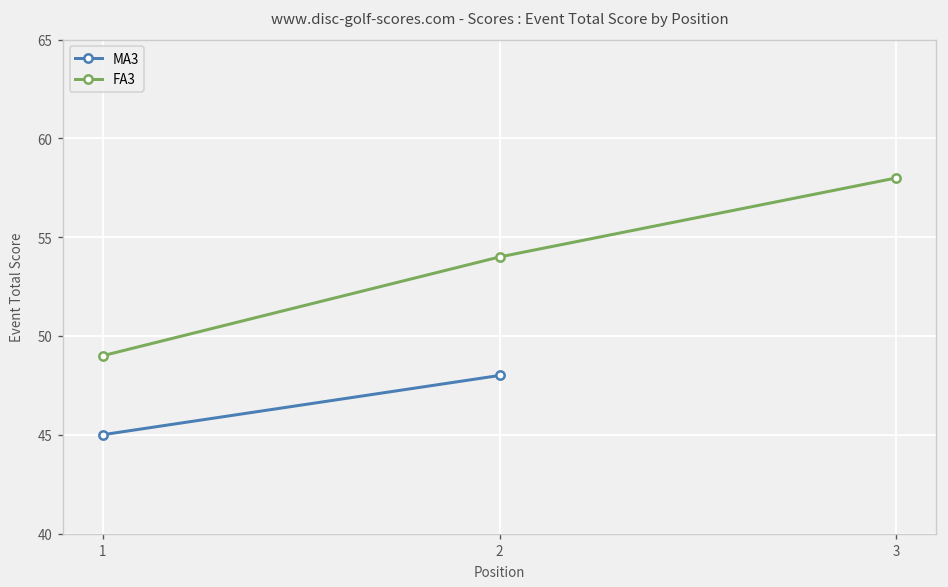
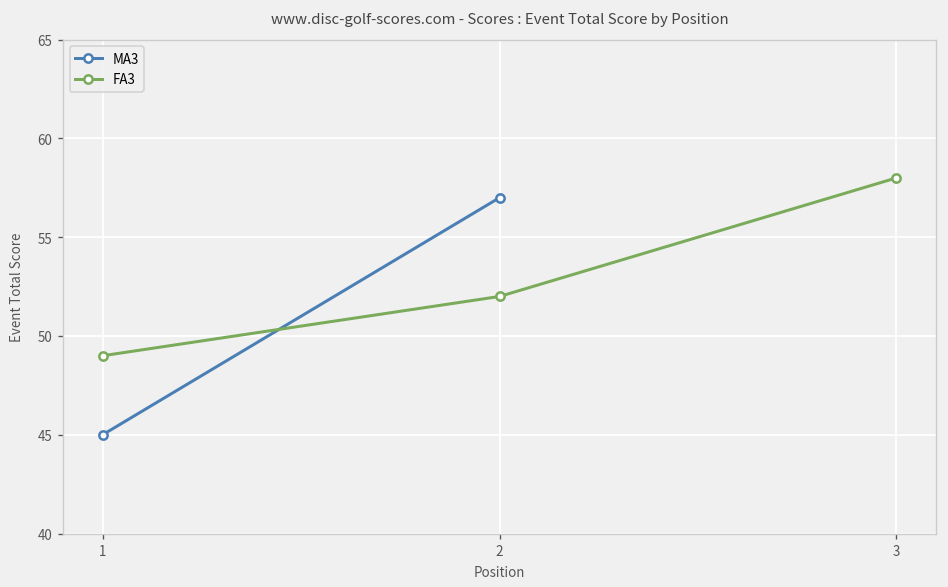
  {
    "MA3": {
      "1": 45,
-     "2": 48
+     "2": 57
    },
    "FA3": {
      "1": 49,
-     "2": 54,
+     "2": 52,
      "3": 58
    }
  }
